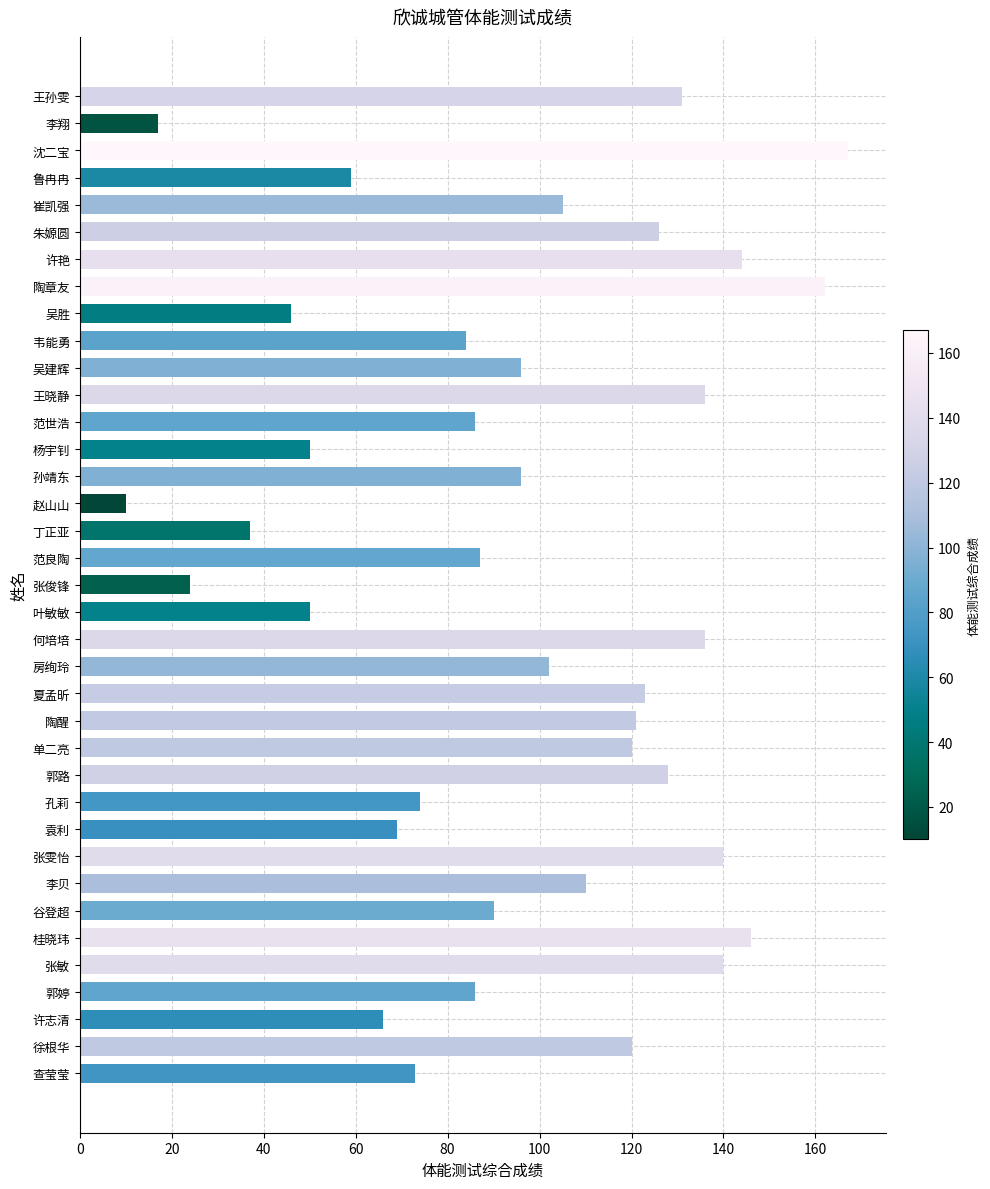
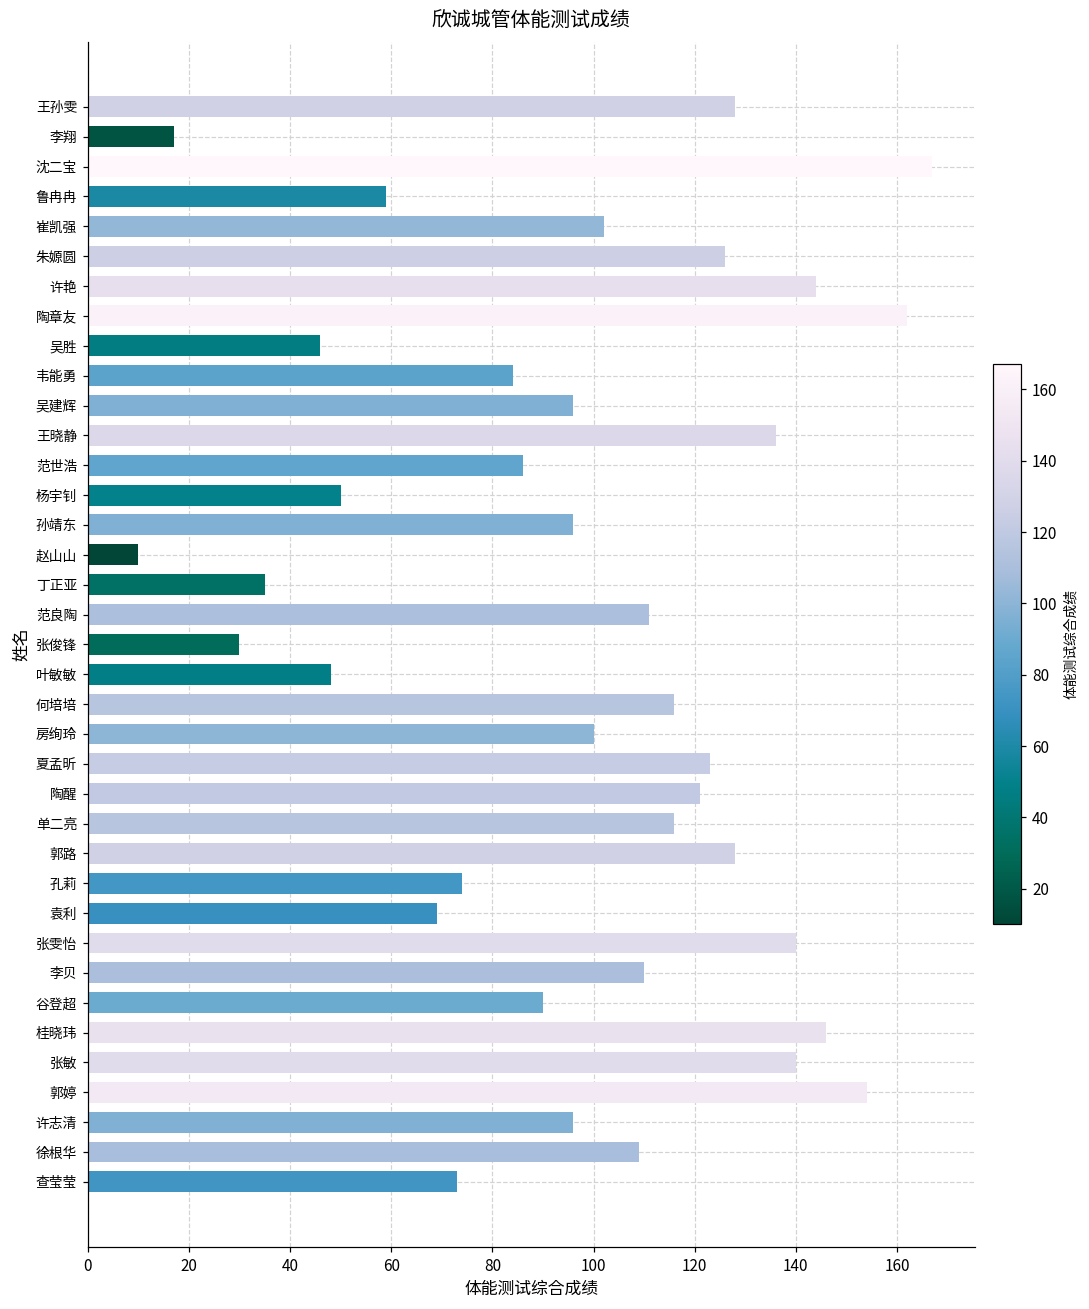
  {
-   "王孙雯": 131,
+   "王孙雯": 128,
    "李翔": 17,
    "沈二宝": 167,
    "鲁冉冉": 59,
-   "崔凯强": 105,
+   "崔凯强": 102,
    "朱嫄圆": 126,
    "许艳": 144,
    "陶章友": 162,
    "吴胜": 46,
    "韦能勇": 84,
    "吴建辉": 96,
    "王晓静": 136,
    "范世浩": 86,
    "杨宇钊": 50,
    "孙靖东": 96,
    "赵山山": 10,
-   "丁正亚": 37,
-   "范良陶": 87,
-   "张俊锋": 24,
-   "叶敏敏": 50,
-   "何培培": 136,
-   "房绚玲": 102,
+   "丁正亚": 35,
+   "范良陶": 111,
+   "张俊锋": 30,
+   "叶敏敏": 48,
+   "何培培": 116,
+   "房绚玲": 100,
    "夏孟昕": 123,
    "陶醒": 121,
-   "单二亮": 120,
+   "单二亮": 116,
    "郭路": 128,
    "孔莉": 74,
    "袁利": 69,
    "张雯怡": 140,
    "李贝": 110,
    "谷登超": 90,
    "桂晓玮": 146,
    "张敏": 140,
-   "郭婷": 86,
-   "许志清": 66,
-   "徐根华": 120,
+   "郭婷": 154,
+   "许志清": 96,
+   "徐根华": 109,
    "查莹莹": 73
  }
